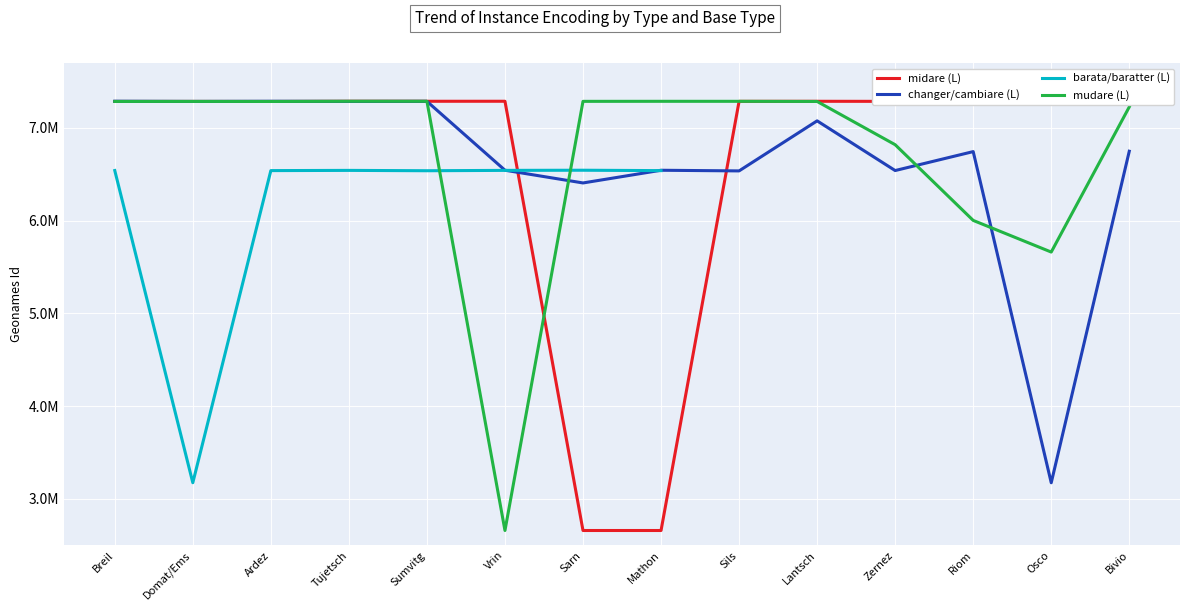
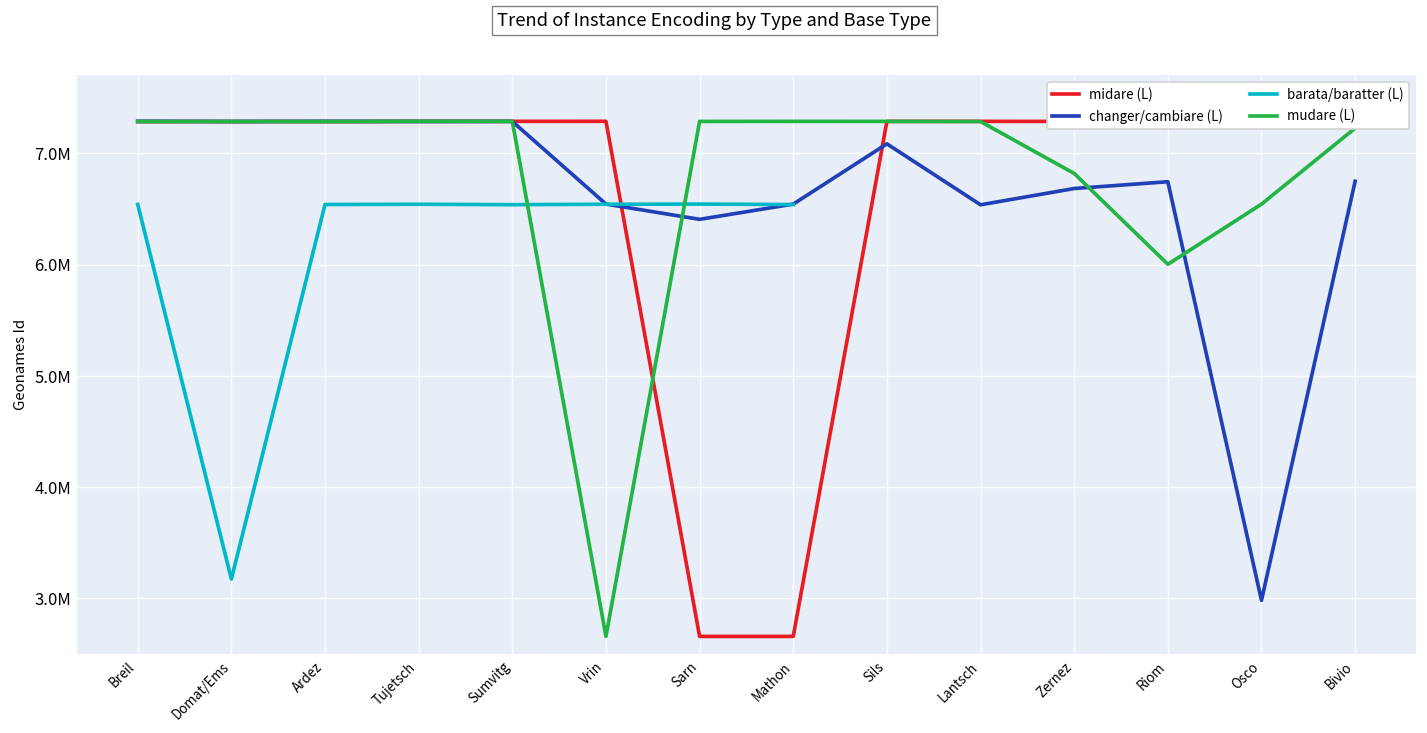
  {
    "midare (L)": {
      "Vrin": 7300000,
      "Sarn": 2700000,
      "Mathon": 2700000
    },
    "changer/cambiare (L)": {
      "Sarn": 6400000,
-     "Sils": 6500000,
-     "Lantsch": 7100000,
-     "Zernez": 6500000,
+     "Sils": 7100000,
+     "Lantsch": 6500000,
+     "Zernez": 6700000,
      "Riom": 6700000,
-     "Osco": 3200000,
+     "Osco": 3000000,
      "Bivio": 6700000
    },
    "barata/baratter (L)": {
      "Breil": 6500000,
      "Domat/Ems": 3200000,
      "Ardez": 6500000,
      "Tujetsch": 6500000,
      "Sumvitg": 6500000,
      "Sarn": 6500000
    },
    "mudare (L)": {
      "Vrin": 2700000,
      "Sarn": 7300000,
      "Mathon": 7300000,
      "Zernez": 6800000,
      "Riom": 6000000,
-     "Osco": 5700000,
+     "Osco": 6500000,
      "Bivio": 7200000
    }
  }
